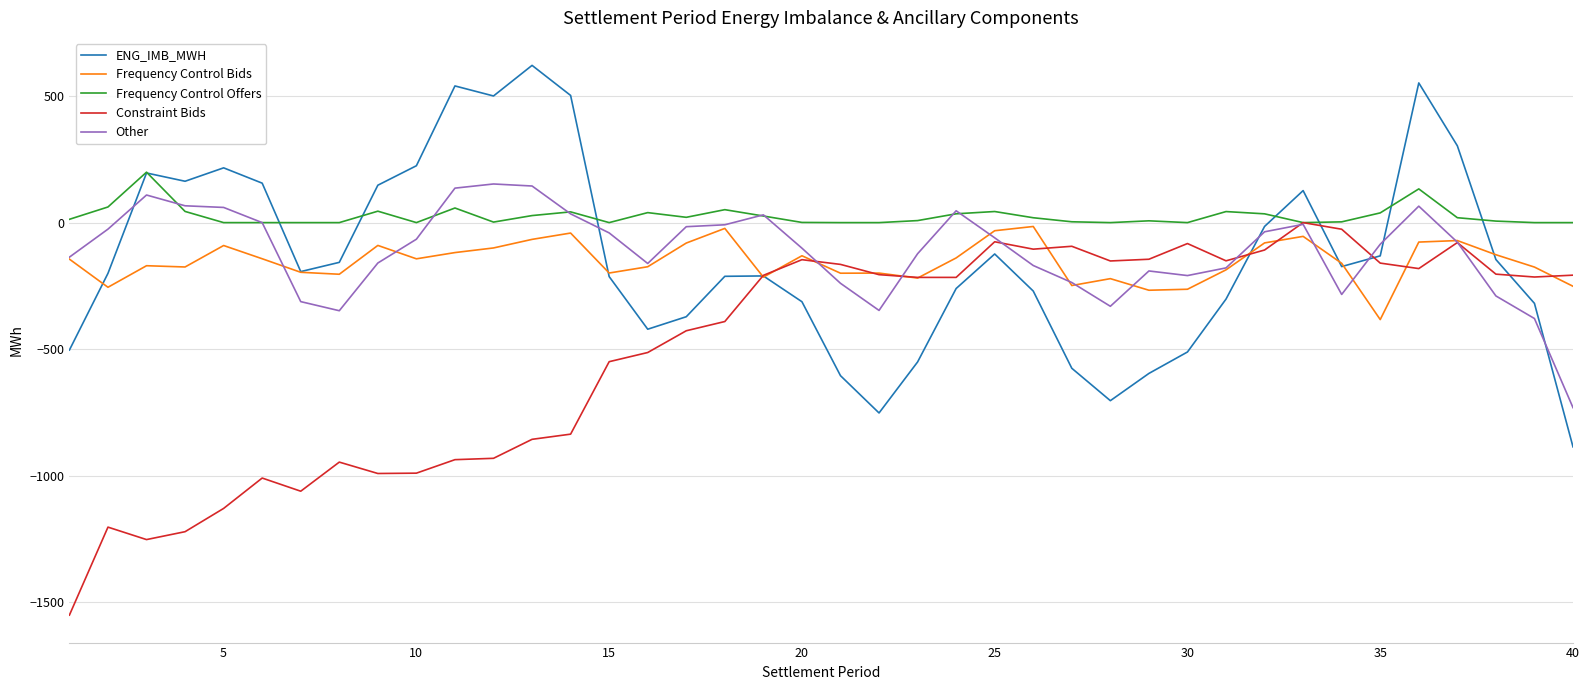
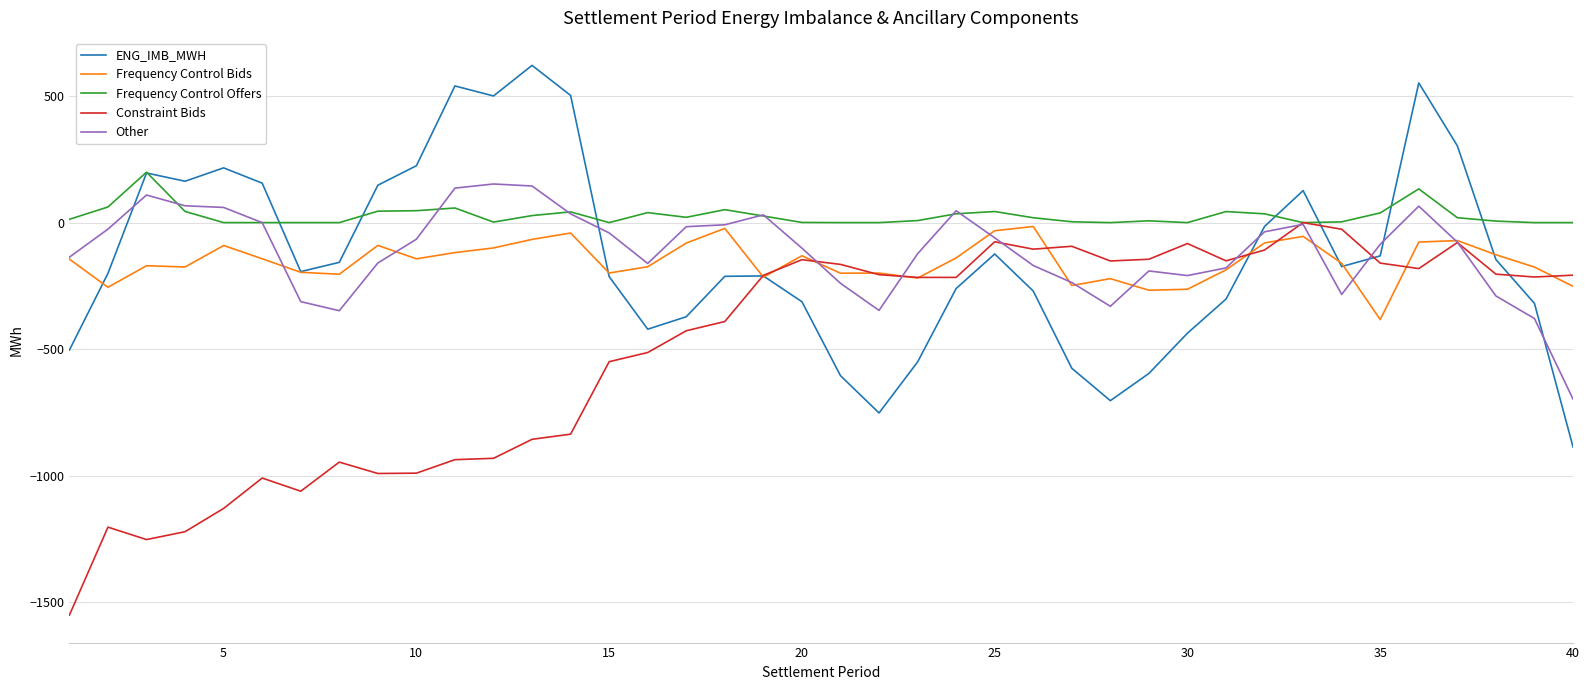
  {
    "ENG_IMB_MWH": {
      "5": 220,
      "10": 220,
      "15": -210,
      "20": -310,
      "25": -120,
-     "30": -510,
+     "30": -440,
      "35": -130,
      "40": -890
    },
    "Frequency Control Bids": {
      "5": -90,
      "10": -140,
      "15": -200,
      "20": -130,
      "25": -30,
      "30": -260,
      "35": -380,
      "40": -250
    },
    "Frequency Control Offers": {
      "5": 0,
-     "10": 0,
+     "10": 50,
      "15": 0,
      "20": 0,
      "25": 40,
      "30": 0,
      "35": 40,
      "40": 0
    },
    "Constraint Bids": {
      "5": -1130,
      "10": -990,
      "15": -550,
      "20": -150,
      "25": -80,
      "30": -80,
      "35": -160,
      "40": -210
    },
    "Other": {
      "5": 60,
      "10": -70,
      "15": -40,
      "20": -100,
      "25": -60,
      "30": -210,
      "35": -90,
-     "40": -730
+     "40": -700
    }
  }
